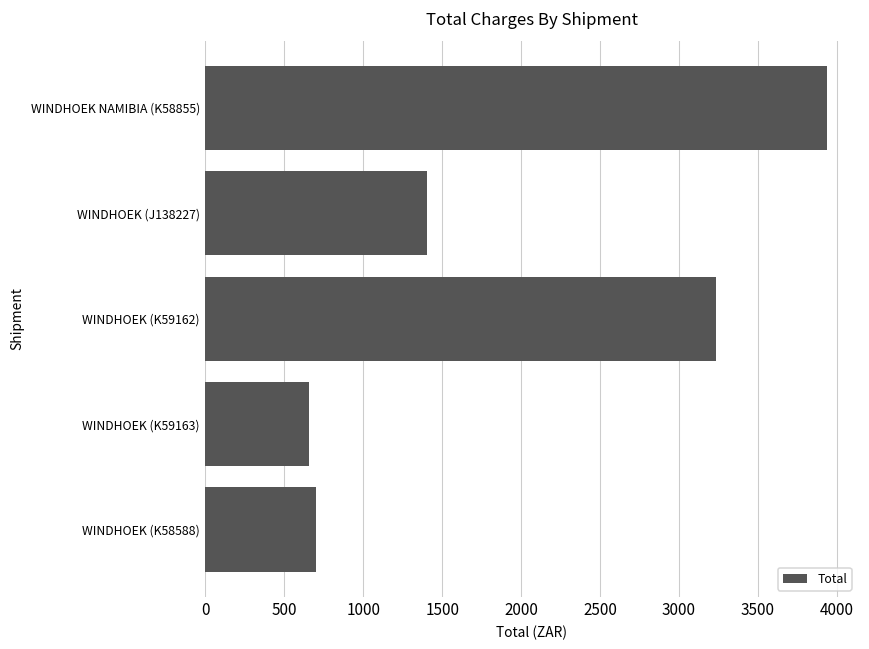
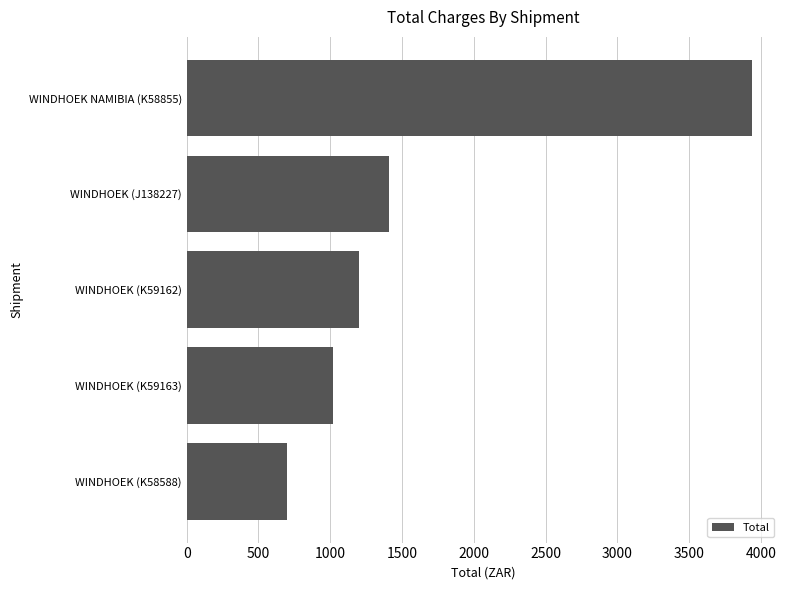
  {
    "WINDHOEK NAMIBIA (K58855)": 3940,
    "WINDHOEK (J138227)": 1410,
-   "WINDHOEK (K59162)": 3230,
-   "WINDHOEK (K59163)": 660,
+   "WINDHOEK (K59162)": 1200,
+   "WINDHOEK (K59163)": 1020,
    "WINDHOEK (K58588)": 700
  }
